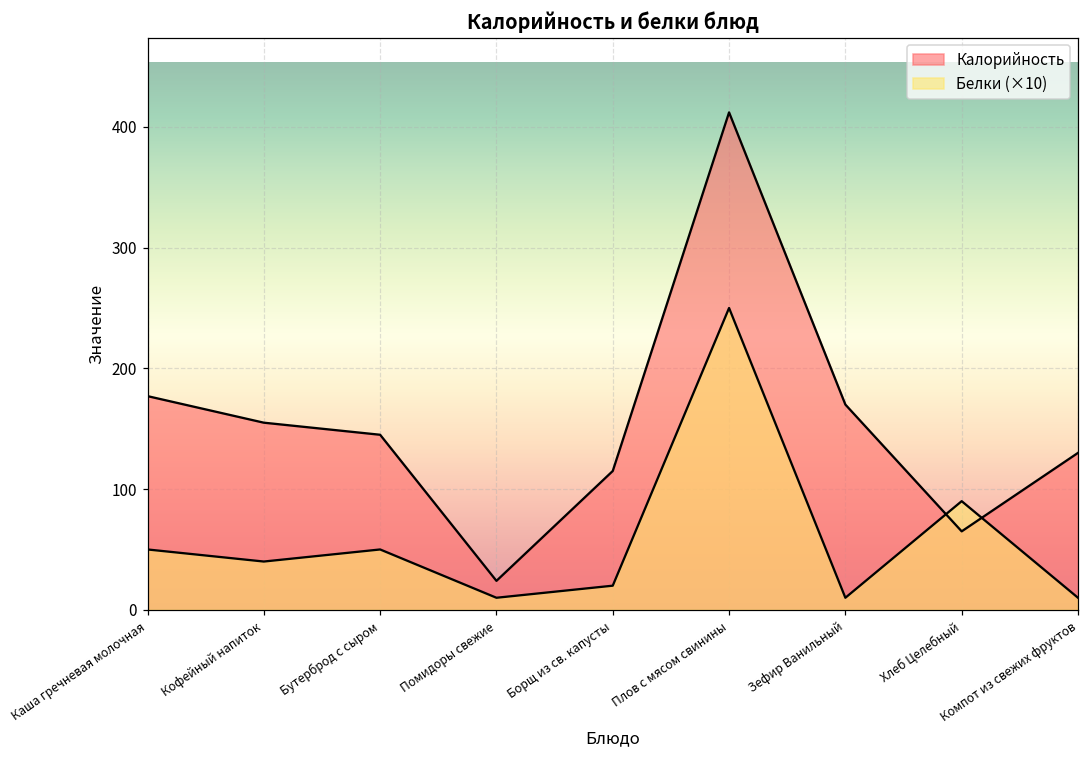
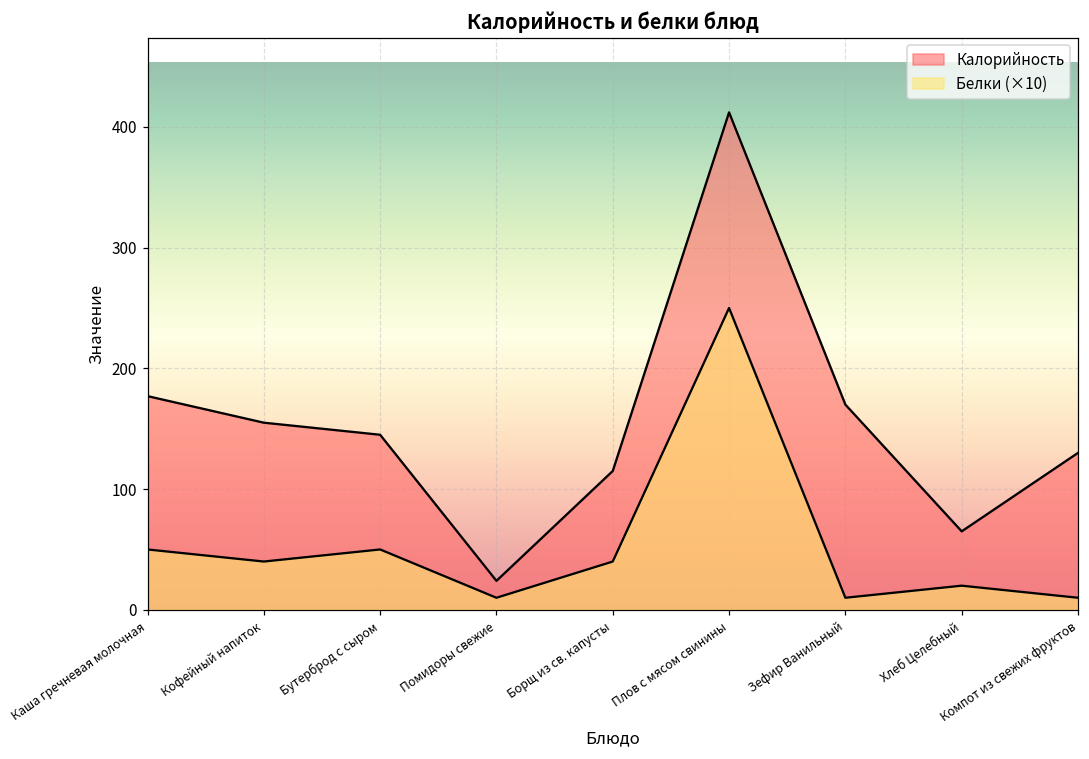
  {
    "Калорийность": {
      "Каша гречневая молочная": 177,
      "Кофейный напиток": 155,
      "Бутерброд с сыром": 145,
      "Помидоры свежие": 24,
      "Борщ из св. капусты": 115,
      "Плов с мясом свинины": 412,
      "Зефир Ванильный": 170,
      "Хлеб Целебный": 65,
      "Компот из свежих фруктов": 130
    },
    "Белки (×10)": {
      "Каша гречневая молочная": 50,
      "Кофейный напиток": 40,
      "Бутерброд с сыром": 50,
      "Помидоры свежие": 10,
-     "Борщ из св. капусты": 20,
+     "Борщ из св. капусты": 40,
      "Плов с мясом свинины": 250,
      "Зефир Ванильный": 10,
-     "Хлеб Целебный": 90,
+     "Хлеб Целебный": 20,
      "Компот из свежих фруктов": 10
    }
  }
